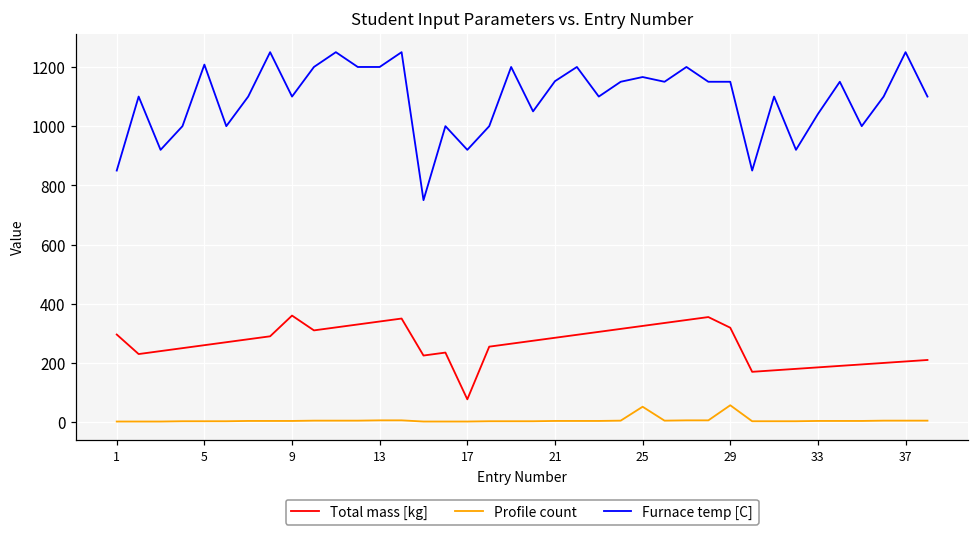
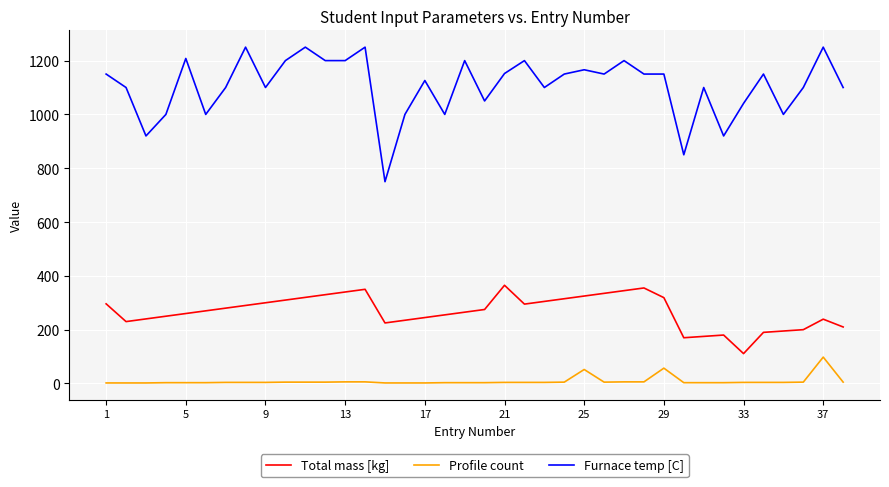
  {
    "Total mass [kg]": {
      "1": 300,
      "5": 260,
-     "9": 360,
+     "9": 300,
      "13": 340,
-     "17": 80,
-     "21": 290,
+     "17": 250,
+     "21": 370,
      "25": 330,
      "29": 320,
-     "33": 190,
-     "37": 210
+     "33": 110,
+     "37": 240
    },
    "Profile count": {
      "1": 0,
      "5": 0,
      "9": 0,
      "13": 10,
      "17": 0,
      "21": 0,
      "25": 50,
      "29": 60,
      "33": 0,
-     "37": 10
+     "37": 100
    },
    "Furnace temp [C]": {
-     "1": 850,
+     "1": 1150,
      "5": 1210,
      "9": 1100,
      "13": 1200,
-     "17": 920,
+     "17": 1130,
      "21": 1150,
      "25": 1170,
      "29": 1150,
      "33": 1040,
      "37": 1250
    }
  }
